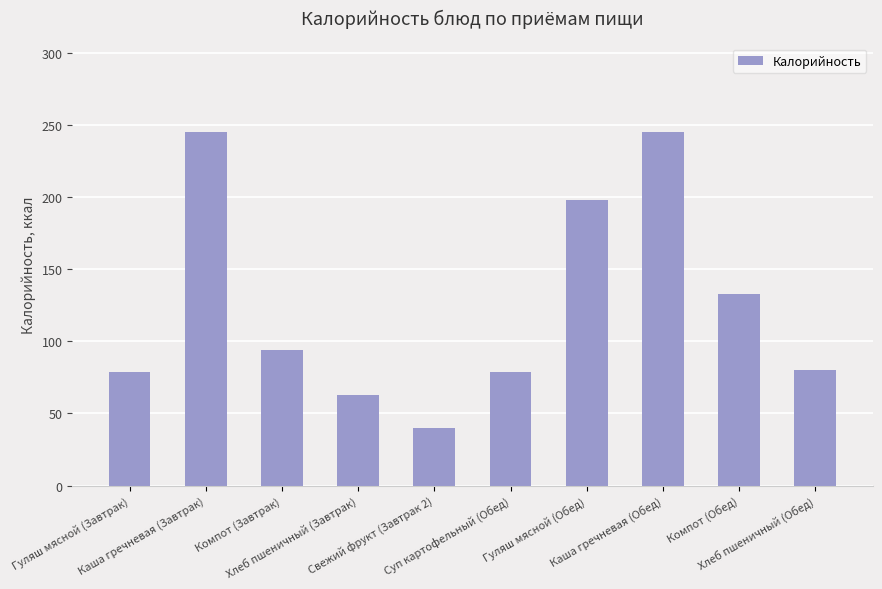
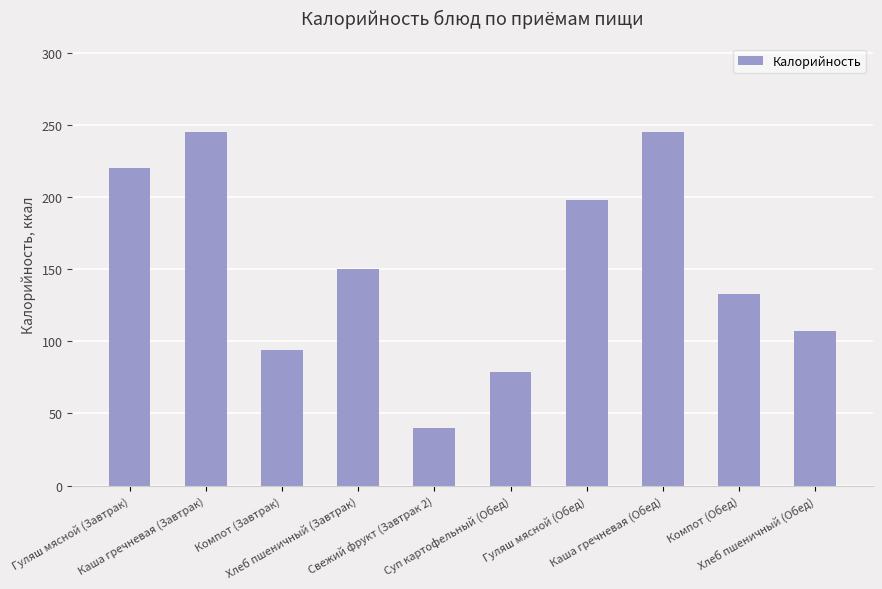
  {
-   "Гуляш мясной (Завтрак)": 79,
+   "Гуляш мясной (Завтрак)": 220,
    "Каша гречневая (Завтрак)": 245,
    "Компот (Завтрак)": 94,
-   "Хлеб пшеничный (Завтрак)": 63,
+   "Хлеб пшеничный (Завтрак)": 150,
    "Свежий фрукт (Завтрак 2)": 40,
    "Суп картофельный (Обед)": 79,
    "Гуляш мясной (Обед)": 198,
    "Каша гречневая (Обед)": 245,
    "Компот (Обед)": 133,
-   "Хлеб пшеничный (Обед)": 80
+   "Хлеб пшеничный (Обед)": 107
  }
